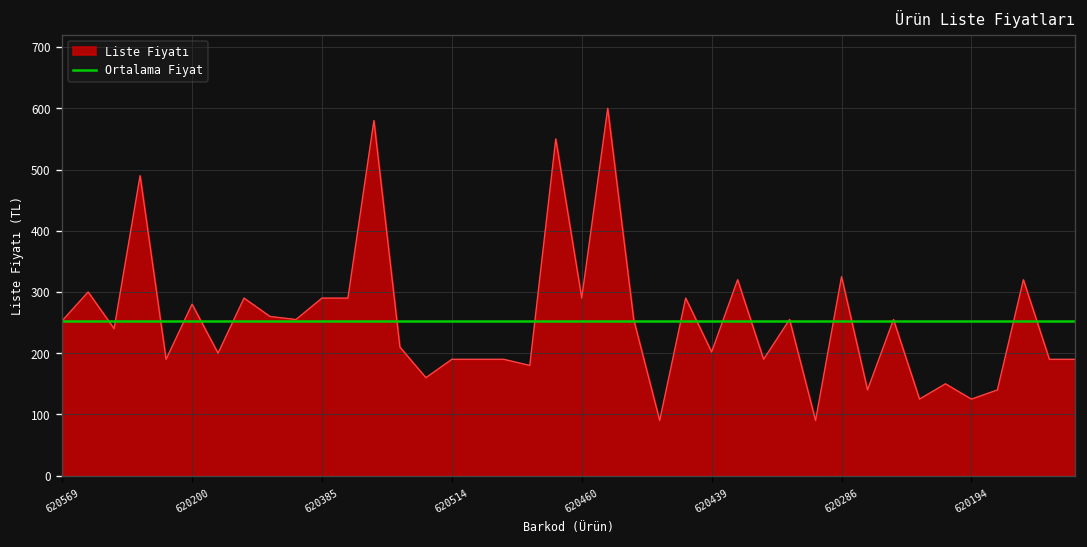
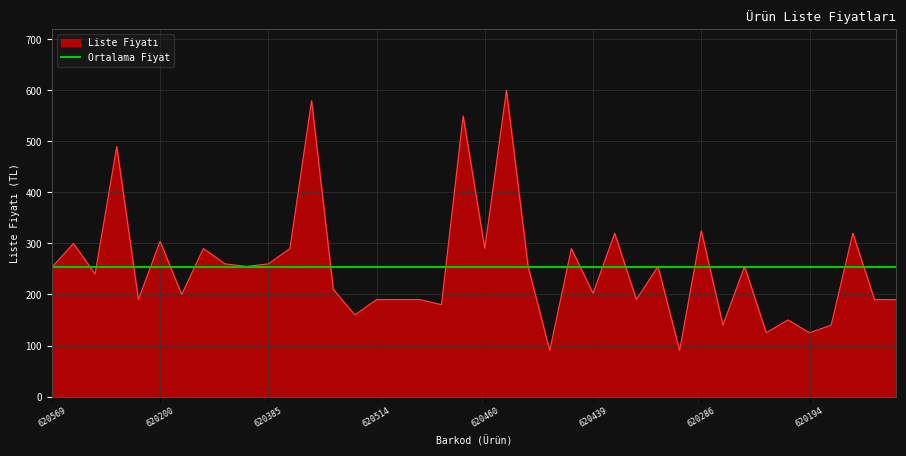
  {
    "620569": 250,
-   "620200": 280,
-   "620385": 290,
+   "620200": 300,
+   "620385": 260,
    "620514": 190,
    "620460": 290,
    "620439": 200,
    "620286": 330,
    "620194": 130
  }
